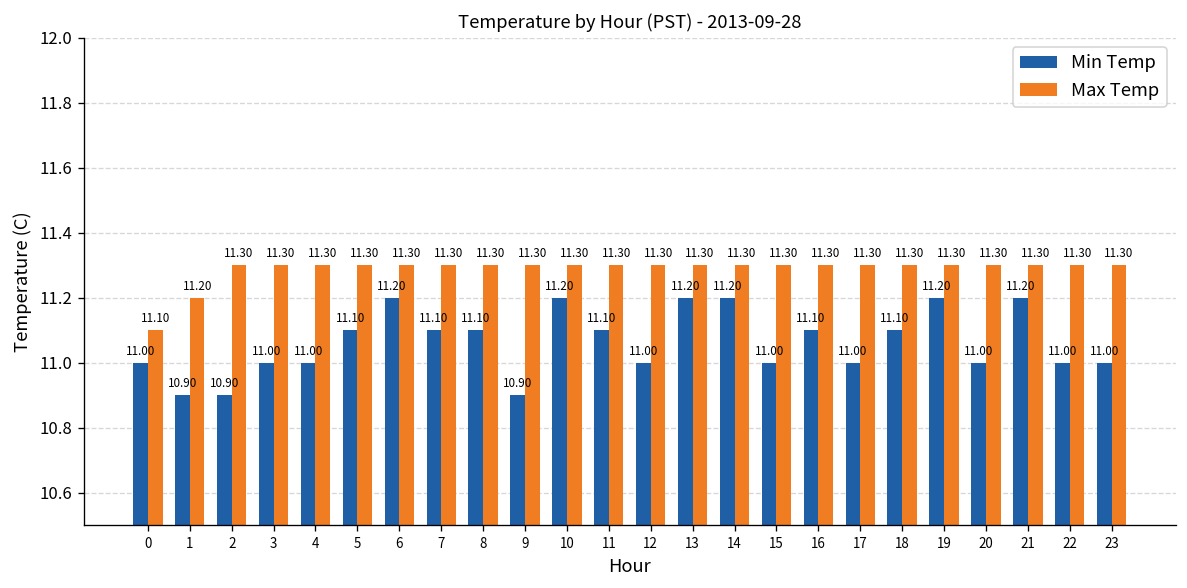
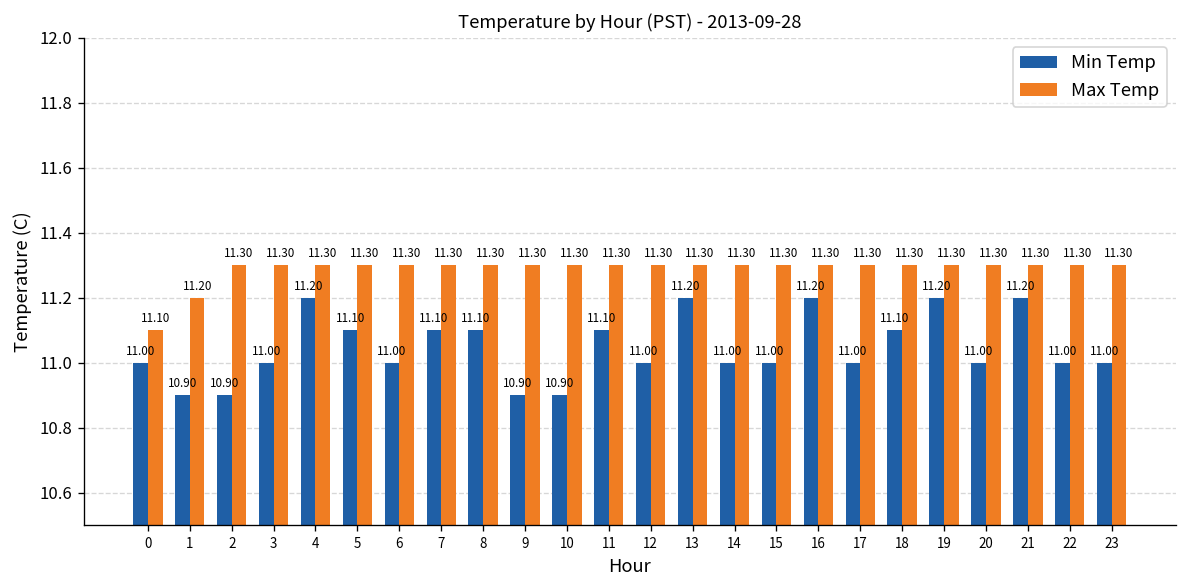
  {
    "Min Temp": {
      "0": 11.00,
      "1": 10.90,
      "2": 10.90,
      "3": 11.00,
-     "4": 11.00,
+     "4": 11.20,
      "5": 11.10,
-     "6": 11.20,
+     "6": 11.00,
      "7": 11.10,
      "8": 11.10,
      "9": 10.90,
-     "10": 11.20,
+     "10": 10.90,
      "11": 11.10,
      "12": 11.00,
      "13": 11.20,
-     "14": 11.20,
+     "14": 11.00,
      "15": 11.00,
-     "16": 11.10,
+     "16": 11.20,
      "17": 11.00,
      "18": 11.10,
      "19": 11.20,
      "20": 11.00,
      "21": 11.20,
      "22": 11.00,
      "23": 11.00
    },
    "Max Temp": {
      "0": 11.10,
      "1": 11.20,
      "2": 11.30,
      "3": 11.30,
      "4": 11.30,
      "5": 11.30,
      "6": 11.30,
      "7": 11.30,
      "8": 11.30,
      "9": 11.30,
      "10": 11.30,
      "11": 11.30,
      "12": 11.30,
      "13": 11.30,
      "14": 11.30,
      "15": 11.30,
      "16": 11.30,
      "17": 11.30,
      "18": 11.30,
      "19": 11.30,
      "20": 11.30,
      "21": 11.30,
      "22": 11.30,
      "23": 11.30
    }
  }
